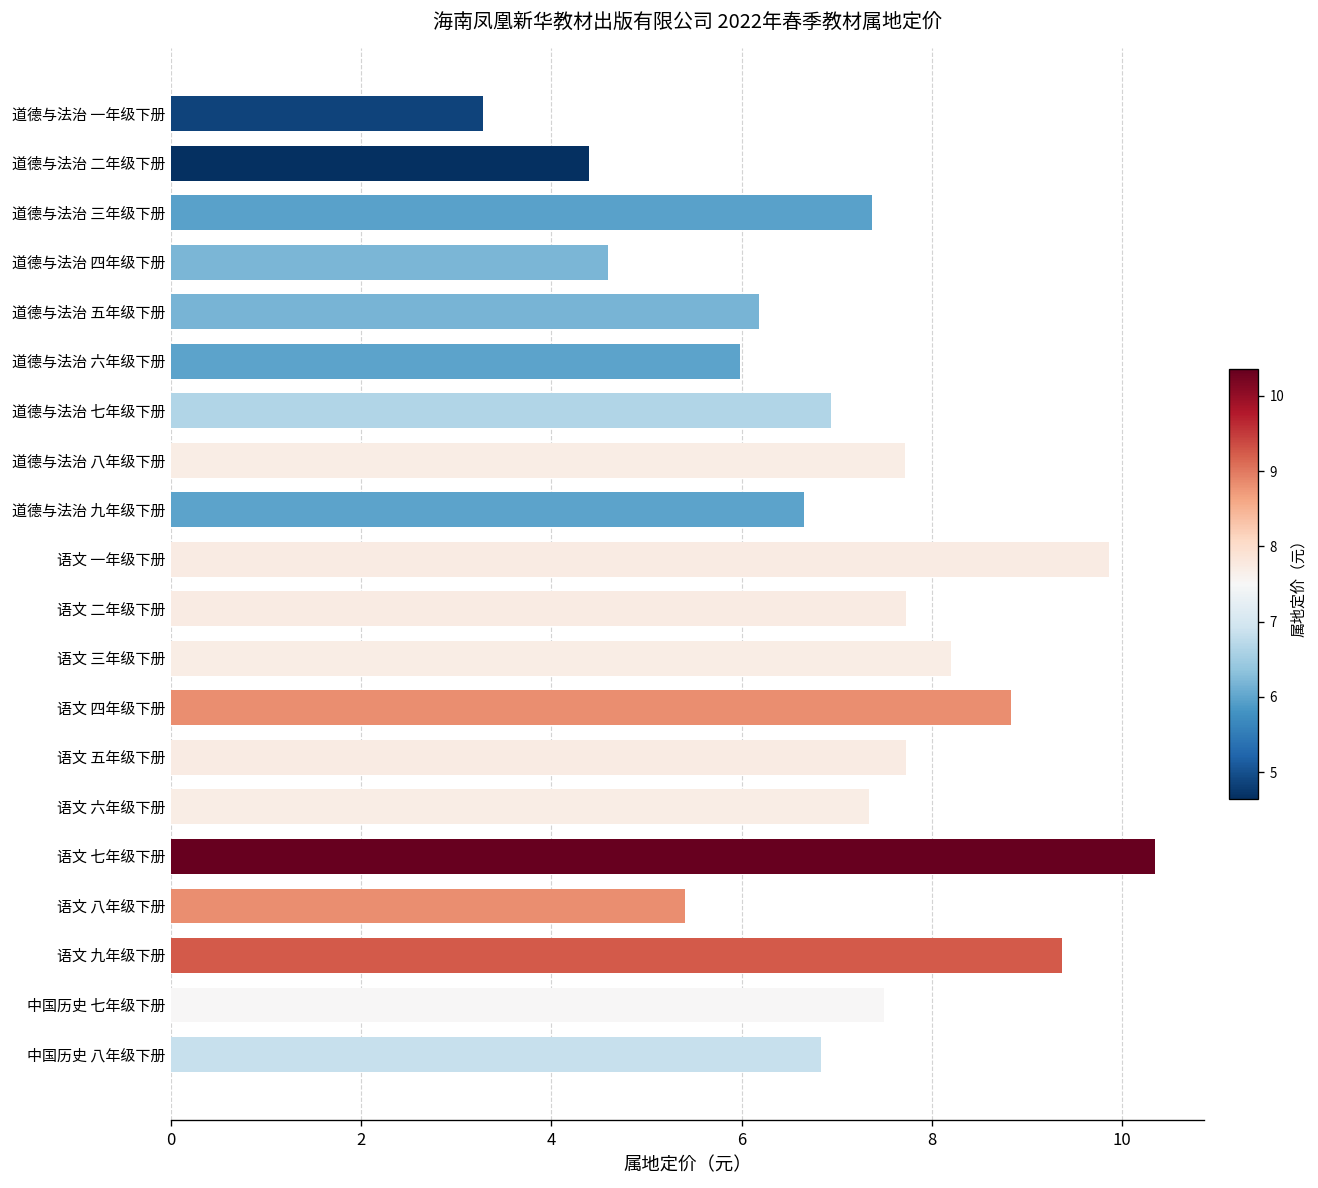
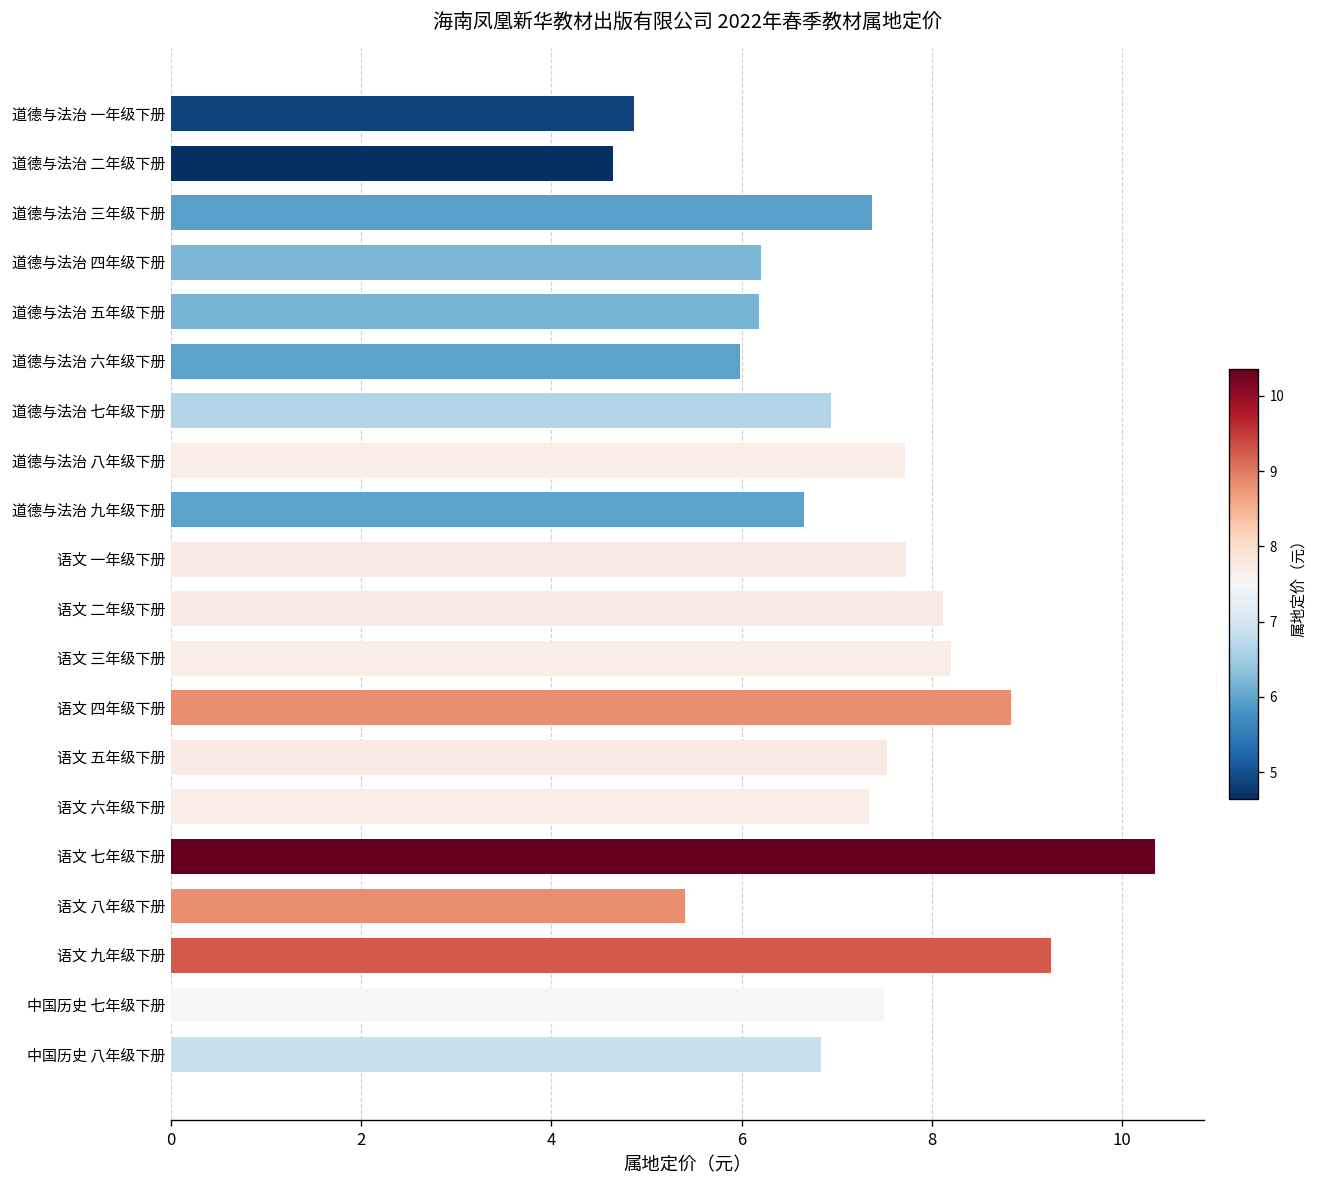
  {
-   "道德与法治 一年级下册": 3.3,
-   "道德与法治 二年级下册": 4.4,
+   "道德与法治 一年级下册": 4.9,
+   "道德与法治 二年级下册": 4.7,
    "道德与法治 三年级下册": 7.4,
-   "道德与法治 四年级下册": 4.6,
+   "道德与法治 四年级下册": 6.2,
    "道德与法治 五年级下册": 6.2,
    "道德与法治 六年级下册": 6.0,
    "道德与法治 七年级下册": 6.9,
    "道德与法治 八年级下册": 7.7,
    "道德与法治 九年级下册": 6.7,
-   "语文 一年级下册": 9.9,
-   "语文 二年级下册": 7.7,
+   "语文 一年级下册": 7.7,
+   "语文 二年级下册": 8.1,
    "语文 三年级下册": 8.2,
    "语文 四年级下册": 8.8,
-   "语文 五年级下册": 7.7,
+   "语文 五年级下册": 7.5,
    "语文 六年级下册": 7.3,
    "语文 七年级下册": 10.4,
    "语文 八年级下册": 5.4,
-   "语文 九年级下册": 9.4,
+   "语文 九年级下册": 9.3,
    "中国历史 七年级下册": 7.5,
    "中国历史 八年级下册": 6.8
  }
